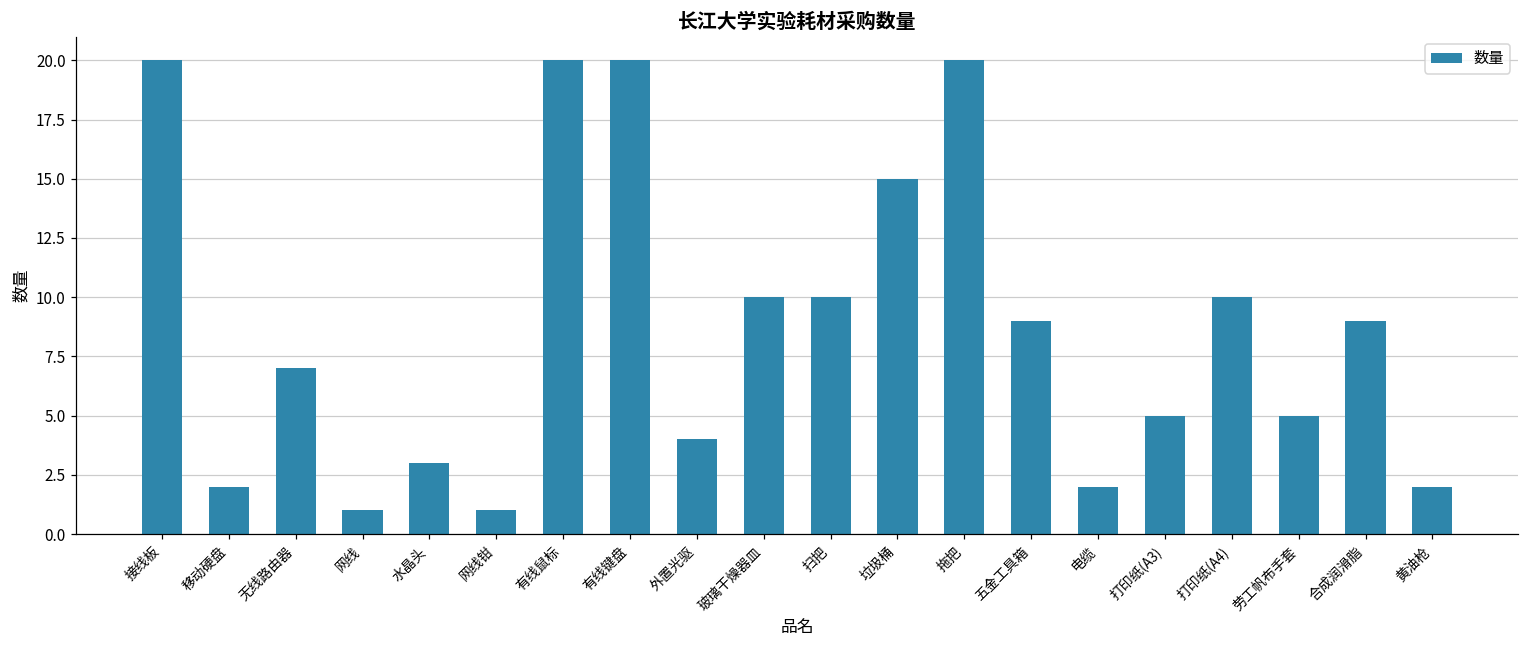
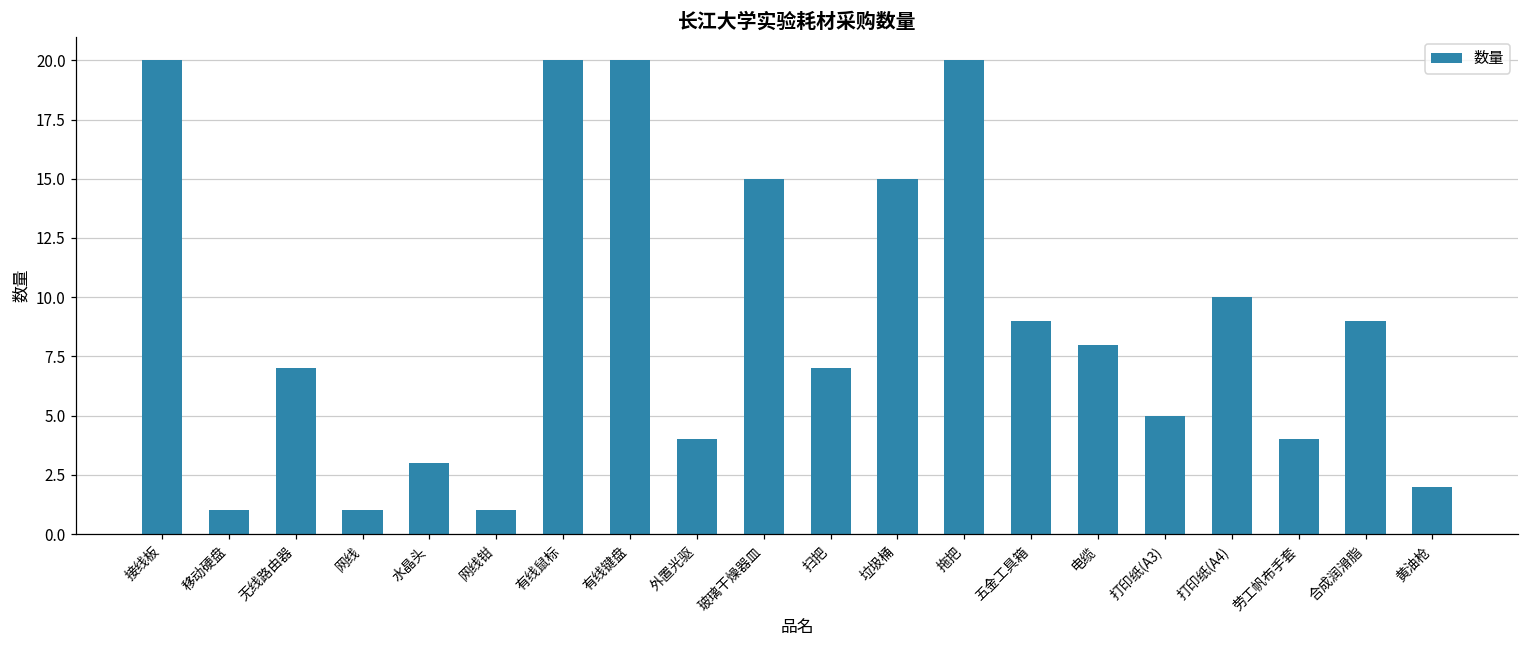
  {
    "接线板": 20,
-   "移动硬盘": 2,
+   "移动硬盘": 1,
    "无线路由器": 7,
    "网线": 1,
    "水晶头": 3,
    "网线钳": 1,
    "有线鼠标": 20,
    "有线键盘": 20,
    "外置光驱": 4,
-   "玻璃干燥器皿": 10,
-   "扫把": 10,
+   "玻璃干燥器皿": 15,
+   "扫把": 7,
    "垃圾桶": 15,
    "拖把": 20,
    "五金工具箱": 9,
-   "电缆": 2,
+   "电缆": 8,
    "打印纸(A3)": 5,
    "打印纸(A4)": 10,
-   "劳工帆布手套": 5,
+   "劳工帆布手套": 4,
    "合成润滑脂": 9,
    "黄油枪": 2
  }
